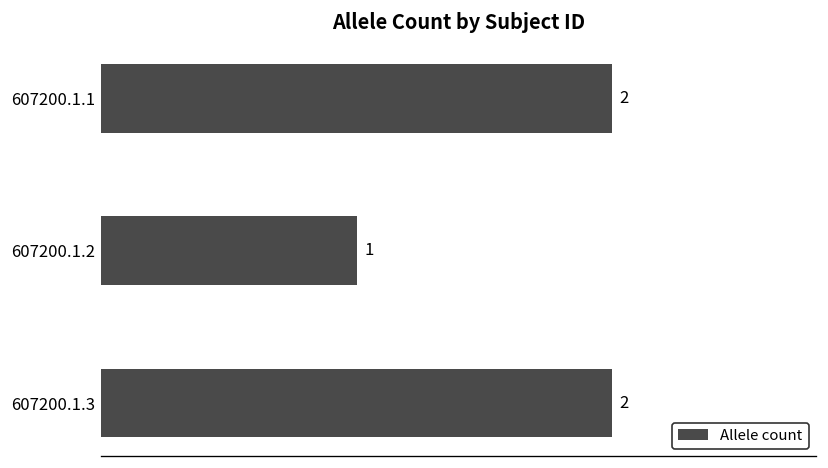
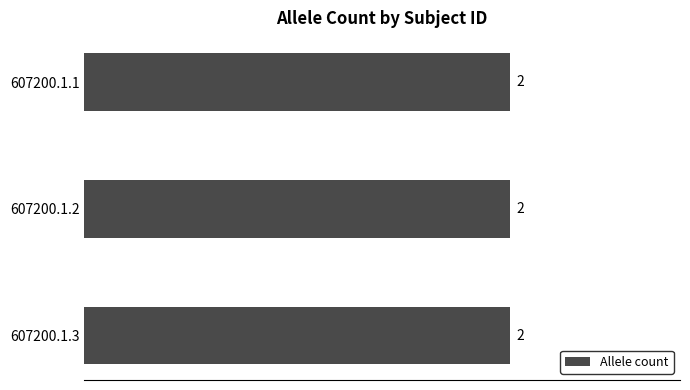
  {
    "607200.1.1": 2,
-   "607200.1.2": 1,
+   "607200.1.2": 2,
    "607200.1.3": 2
  }
